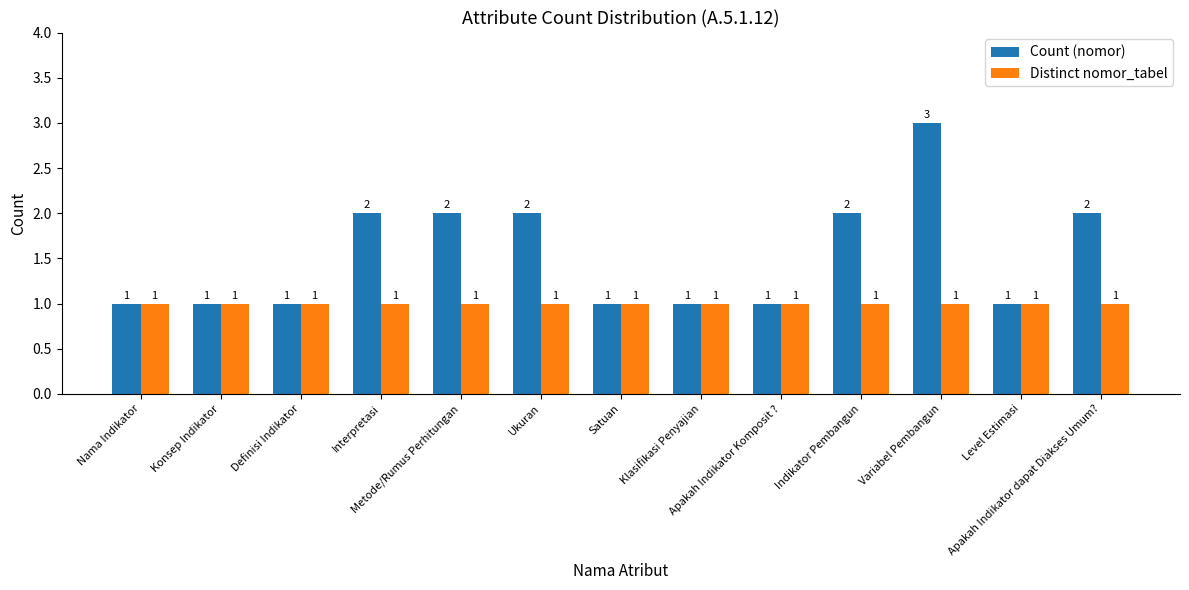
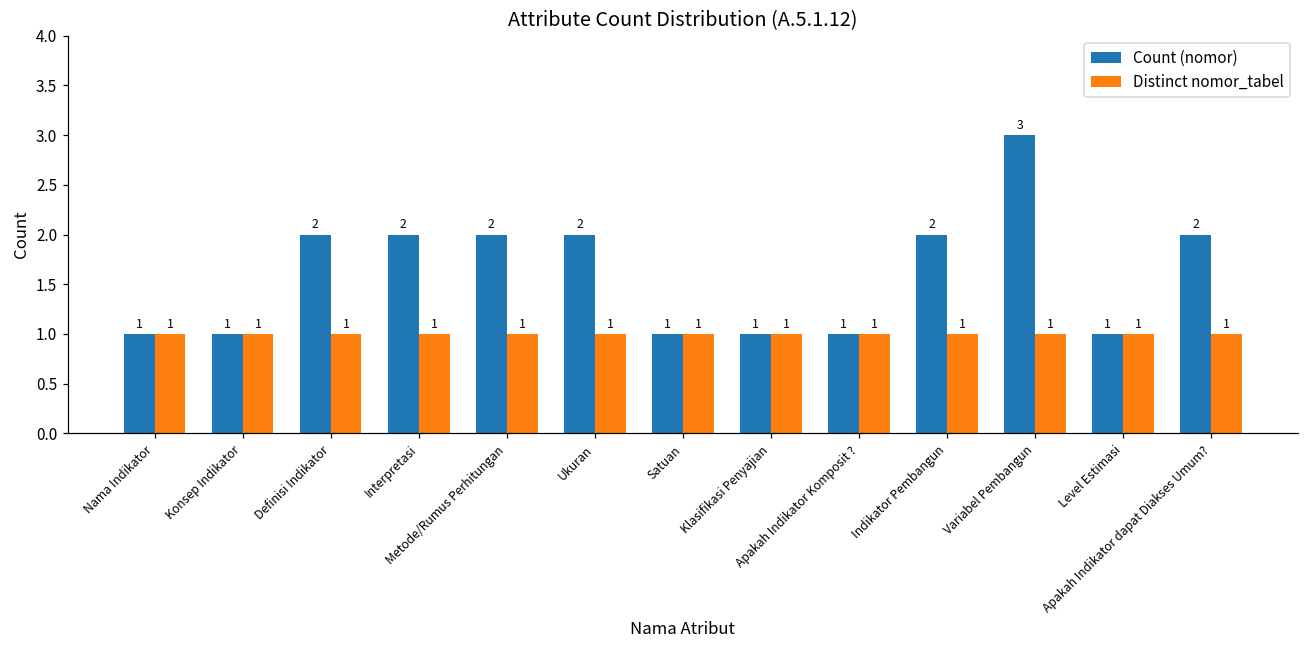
  {
    "Count (nomor)": {
      "Nama Indikator": 1,
      "Konsep Indikator": 1,
-     "Definisi Indikator": 1,
+     "Definisi Indikator": 2,
      "Interpretasi": 2,
      "Metode/Rumus Perhitungan": 2,
      "Ukuran": 2,
      "Satuan": 1,
      "Klasifikasi Penyajian": 1,
      "Apakah Indikator Komposit ?": 1,
      "Indikator Pembangun": 2,
      "Variabel Pembangun": 3,
      "Level Estimasi": 1,
      "Apakah Indikator dapat Diakses Umum?": 2
    },
    "Distinct nomor_tabel": {
      "Nama Indikator": 1,
      "Konsep Indikator": 1,
      "Definisi Indikator": 1,
      "Interpretasi": 1,
      "Metode/Rumus Perhitungan": 1,
      "Ukuran": 1,
      "Satuan": 1,
      "Klasifikasi Penyajian": 1,
      "Apakah Indikator Komposit ?": 1,
      "Indikator Pembangun": 1,
      "Variabel Pembangun": 1,
      "Level Estimasi": 1,
      "Apakah Indikator dapat Diakses Umum?": 1
    }
  }
